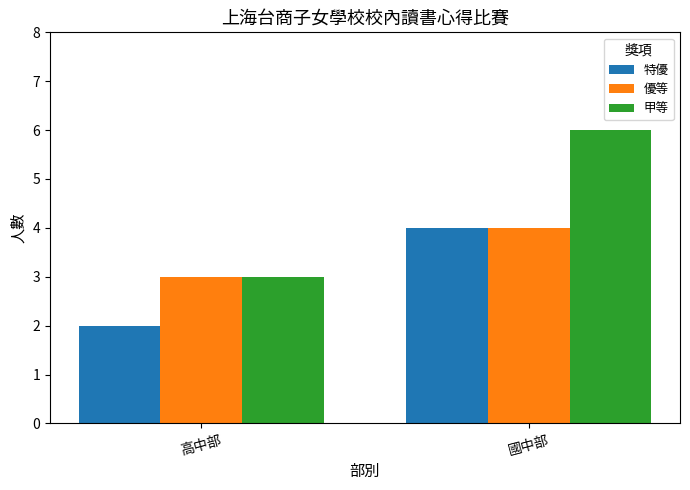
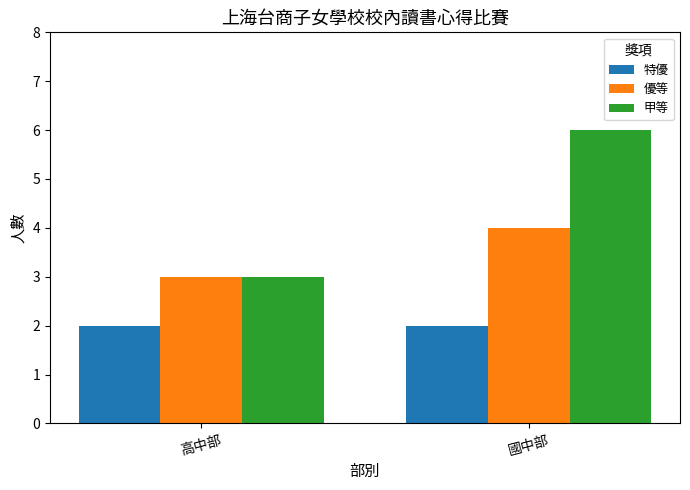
  {
    "特優": {
      "高中部": 2,
-     "國中部": 4
+     "國中部": 2
    },
    "優等": {
      "高中部": 3,
      "國中部": 4
    },
    "甲等": {
      "高中部": 3,
      "國中部": 6
    }
  }
